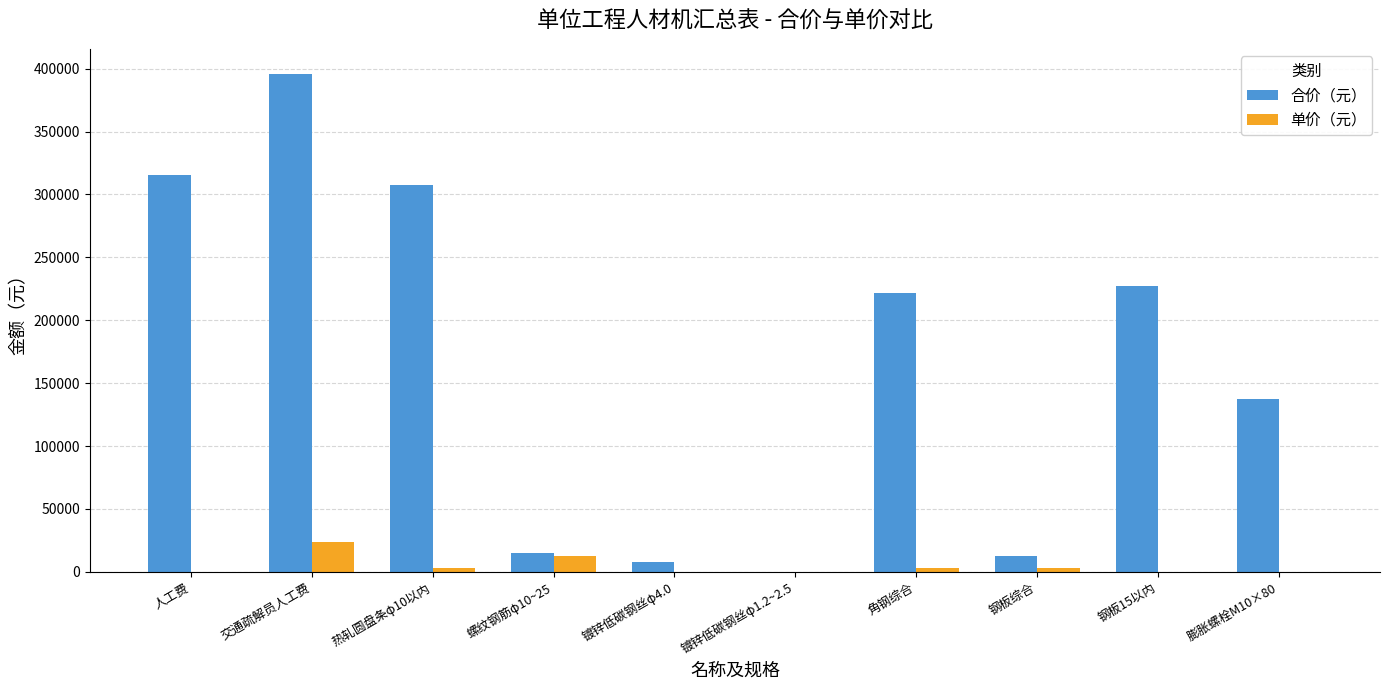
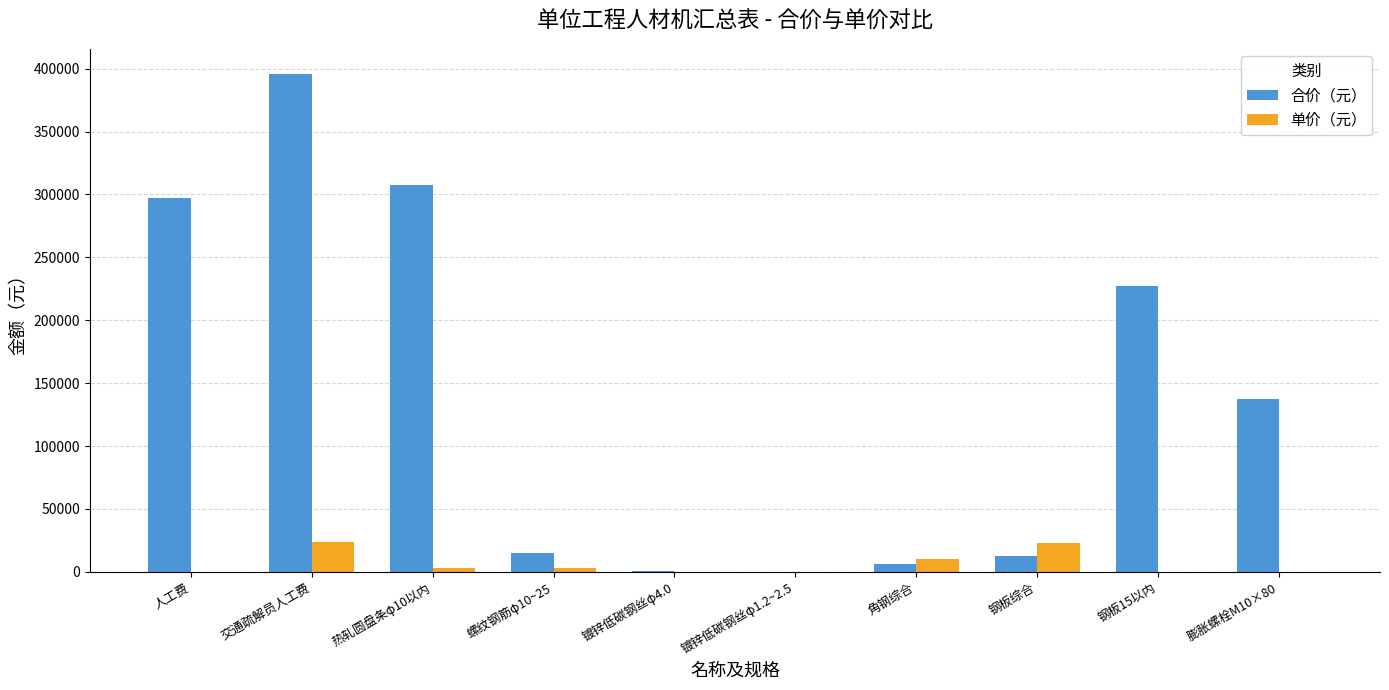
  {
    "合价（元）": {
-     "人工费": 315000,
+     "人工费": 297000,
      "交通疏解员人工费": 396000,
      "热轧圆盘条φ10以内": 307000,
      "螺纹钢筋φ10~25": 15000,
-     "镀锌低碳钢丝φ4.0": 8000,
-     "角钢综合": 221000,
+     "镀锌低碳钢丝φ4.0": 1000,
+     "角钢综合": 6000,
      "钢板综合": 12000,
      "钢板15以内": 227000,
      "膨胀螺栓M10×80": 137000
    },
    "单价（元）": {
      "交通疏解员人工费": 23000,
      "热轧圆盘条φ10以内": 3000,
-     "螺纹钢筋φ10~25": 13000,
-     "角钢综合": 3000,
-     "钢板综合": 3000
+     "螺纹钢筋φ10~25": 3000,
+     "角钢综合": 10000,
+     "钢板综合": 23000
    }
  }
